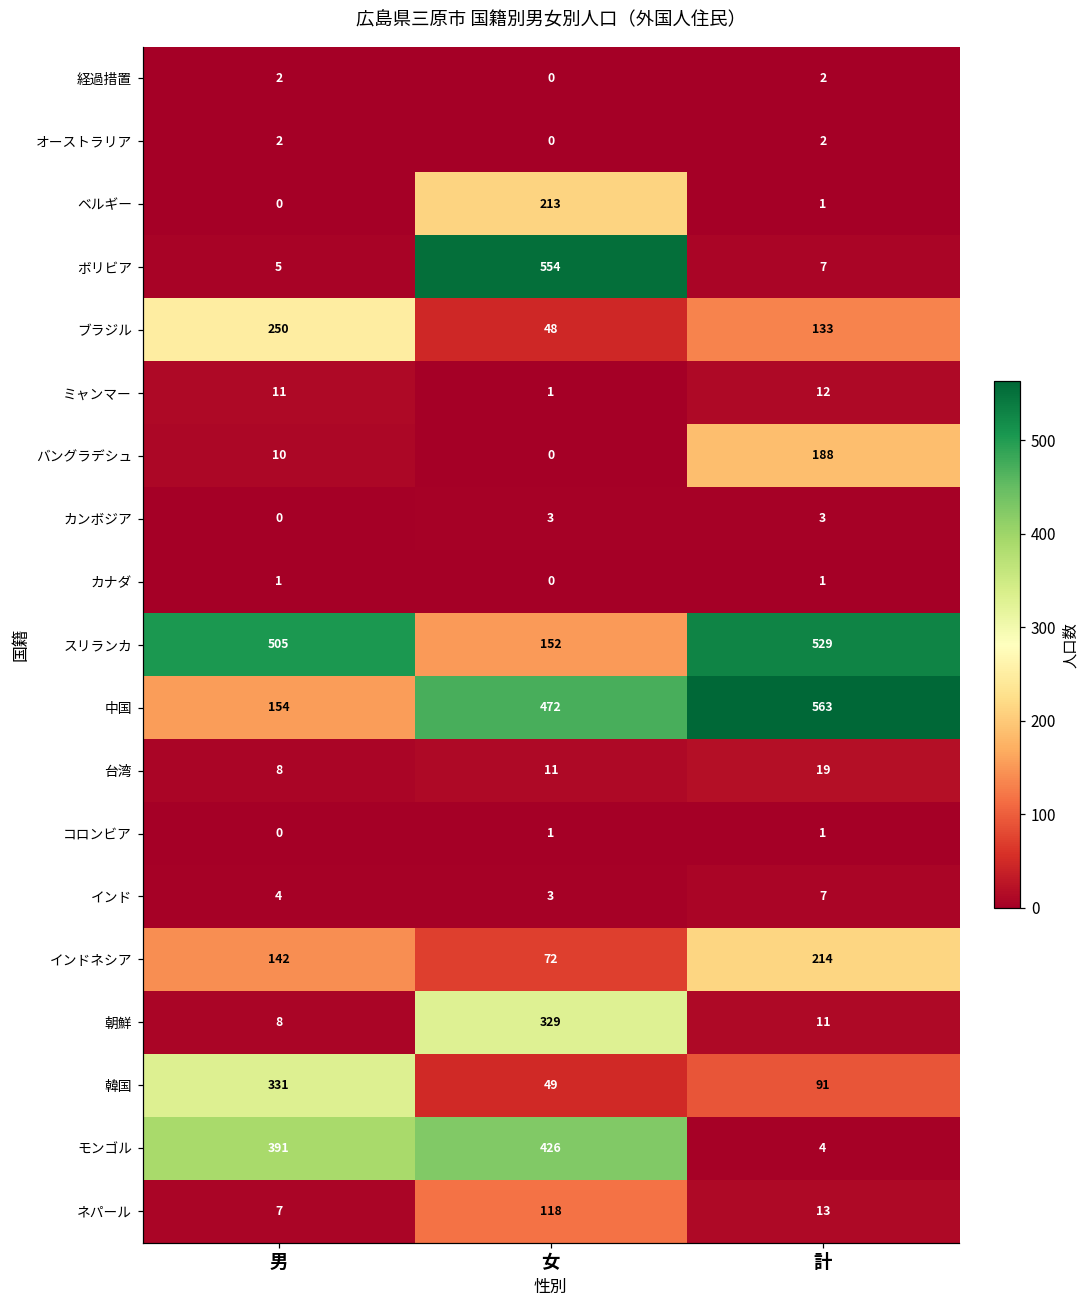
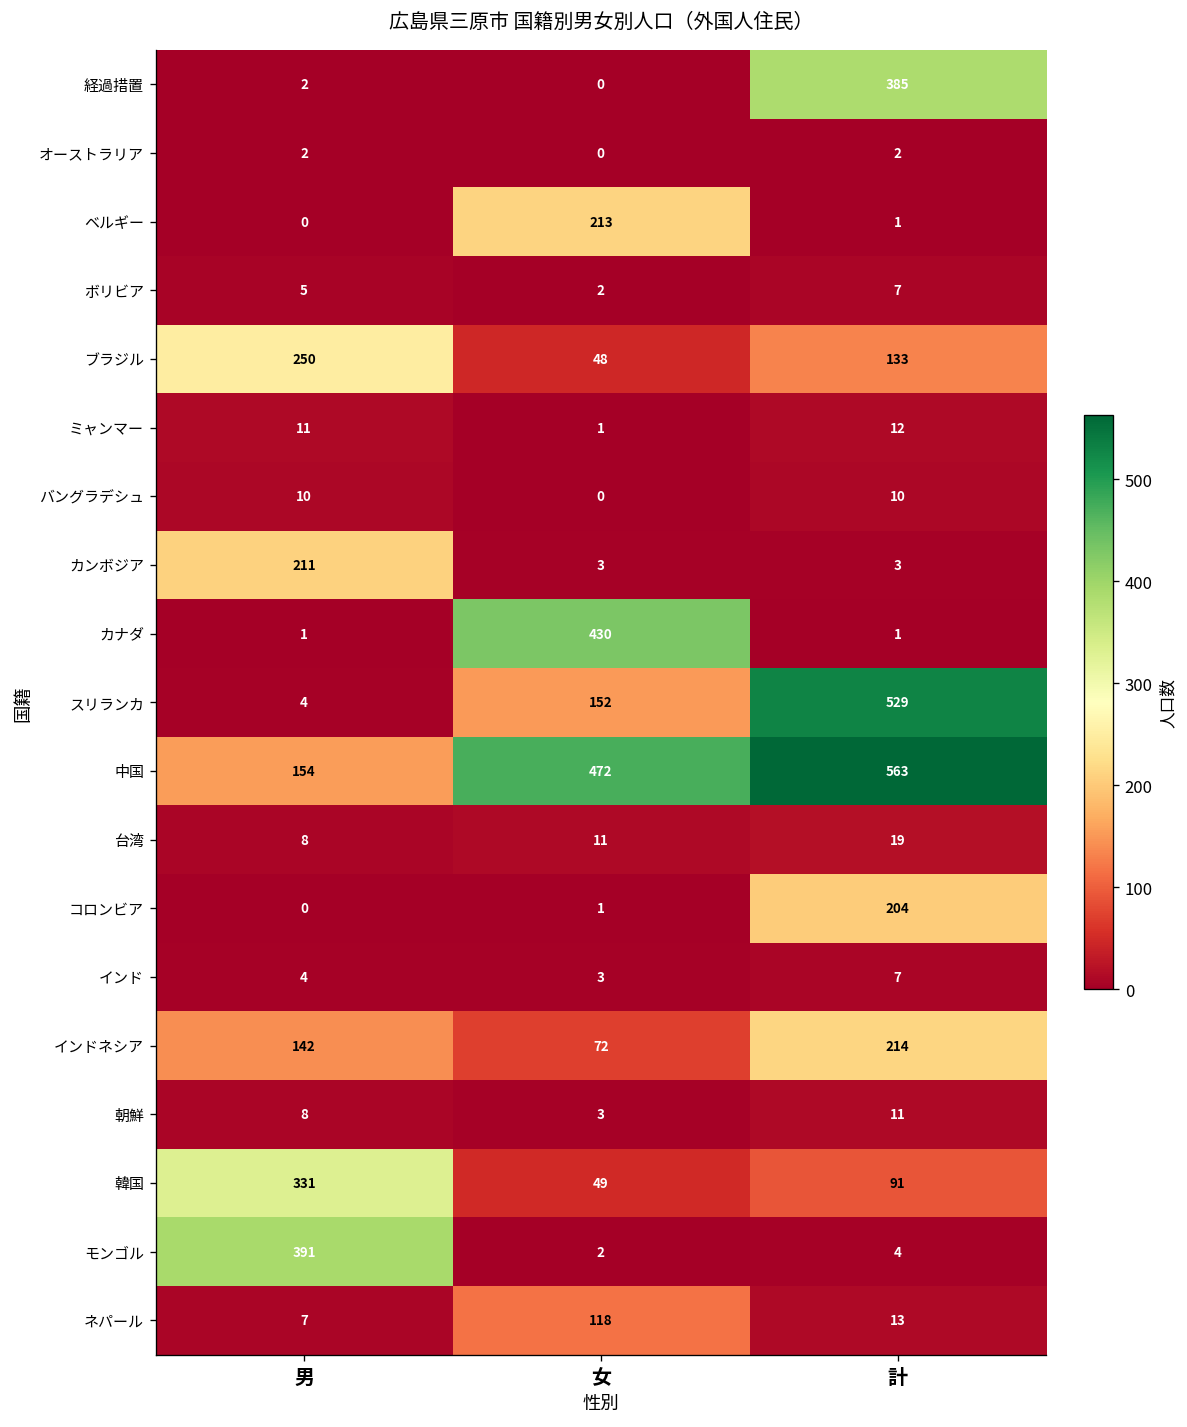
  {
    "経過措置": {
      "男": 2,
      "女": 0,
-     "計": 2
+     "計": 385
    },
    "オーストラリア": {
      "男": 2,
      "女": 0,
      "計": 2
    },
    "ベルギー": {
      "男": 0,
      "女": 213,
      "計": 1
    },
    "ボリビア": {
      "男": 5,
-     "女": 554,
+     "女": 2,
      "計": 7
    },
    "ブラジル": {
      "男": 250,
      "女": 48,
      "計": 133
    },
    "ミャンマー": {
      "男": 11,
      "女": 1,
      "計": 12
    },
    "バングラデシュ": {
      "男": 10,
      "女": 0,
-     "計": 188
+     "計": 10
    },
    "カンボジア": {
-     "男": 0,
+     "男": 211,
      "女": 3,
      "計": 3
    },
    "カナダ": {
      "男": 1,
-     "女": 0,
+     "女": 430,
      "計": 1
    },
    "スリランカ": {
-     "男": 505,
+     "男": 4,
      "女": 152,
      "計": 529
    },
    "中国": {
      "男": 154,
      "女": 472,
      "計": 563
    },
    "台湾": {
      "男": 8,
      "女": 11,
      "計": 19
    },
    "コロンビア": {
      "男": 0,
      "女": 1,
-     "計": 1
+     "計": 204
    },
    "インド": {
      "男": 4,
      "女": 3,
      "計": 7
    },
    "インドネシア": {
      "男": 142,
      "女": 72,
      "計": 214
    },
    "朝鮮": {
      "男": 8,
-     "女": 329,
+     "女": 3,
      "計": 11
    },
    "韓国": {
      "男": 331,
      "女": 49,
      "計": 91
    },
    "モンゴル": {
      "男": 391,
-     "女": 426,
+     "女": 2,
      "計": 4
    },
    "ネパール": {
      "男": 7,
      "女": 118,
      "計": 13
    }
  }
